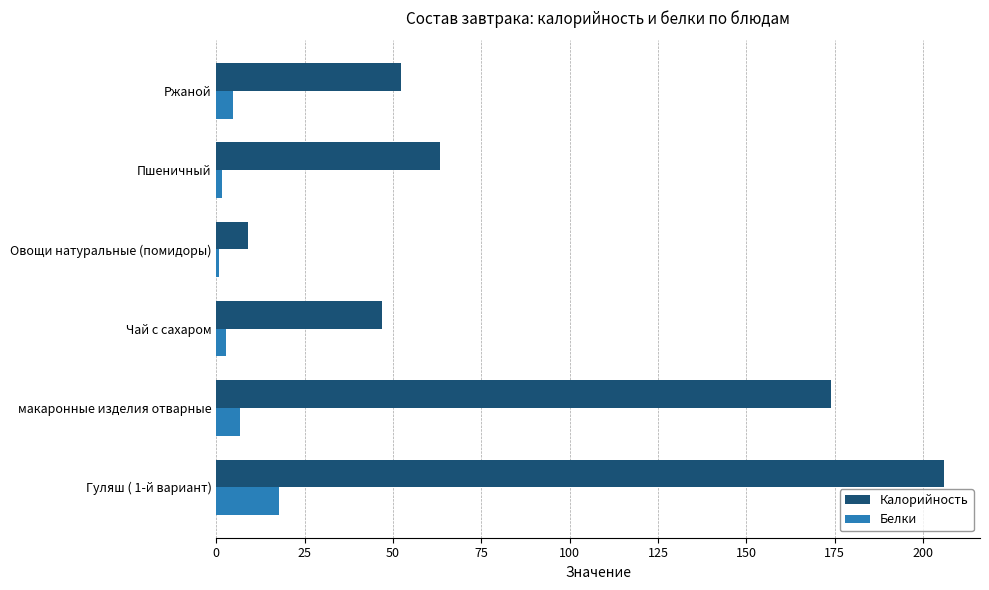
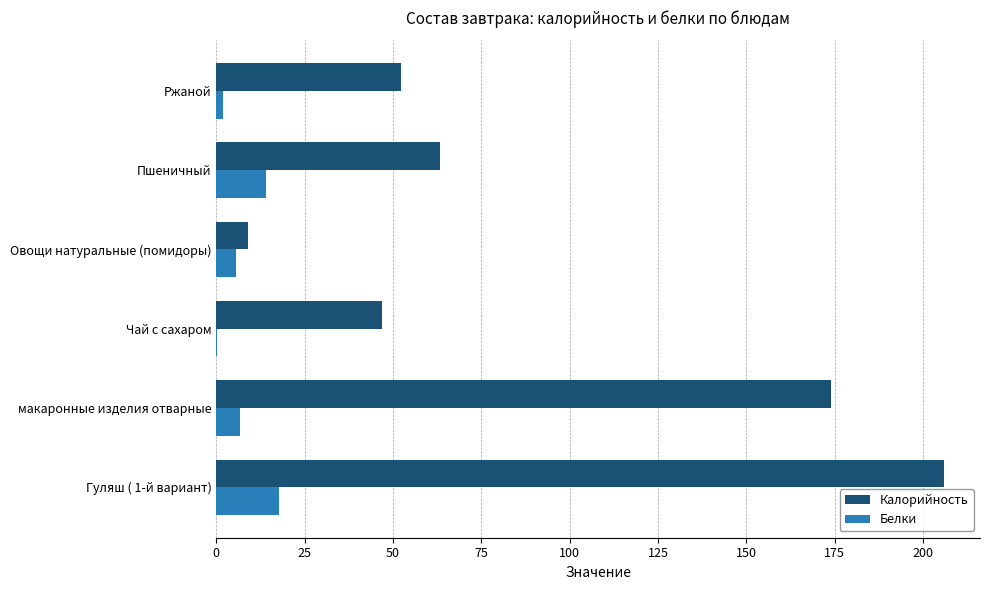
  {
    "Калорийность": {
      "Ржаной": 52,
      "Пшеничный": 63,
      "Овощи натуральные (помидоры)": 9,
      "Чай с сахаром": 47,
      "макаронные изделия отварные": 174,
      "Гуляш ( 1-й вариант)": 206
    },
    "Белки": {
-     "Ржаной": 5,
-     "Пшеничный": 2,
-     "Овощи натуральные (помидоры)": 1,
-     "Чай с сахаром": 3,
+     "Ржаной": 2,
+     "Пшеничный": 14,
+     "Овощи натуральные (помидоры)": 5,
+     "Чай с сахаром": 0,
      "макаронные изделия отварные": 7,
      "Гуляш ( 1-й вариант)": 18
    }
  }
